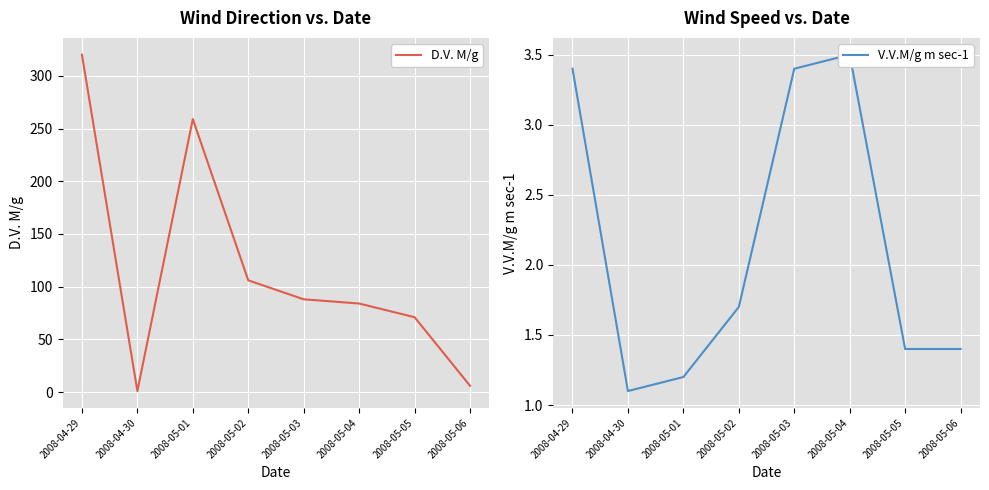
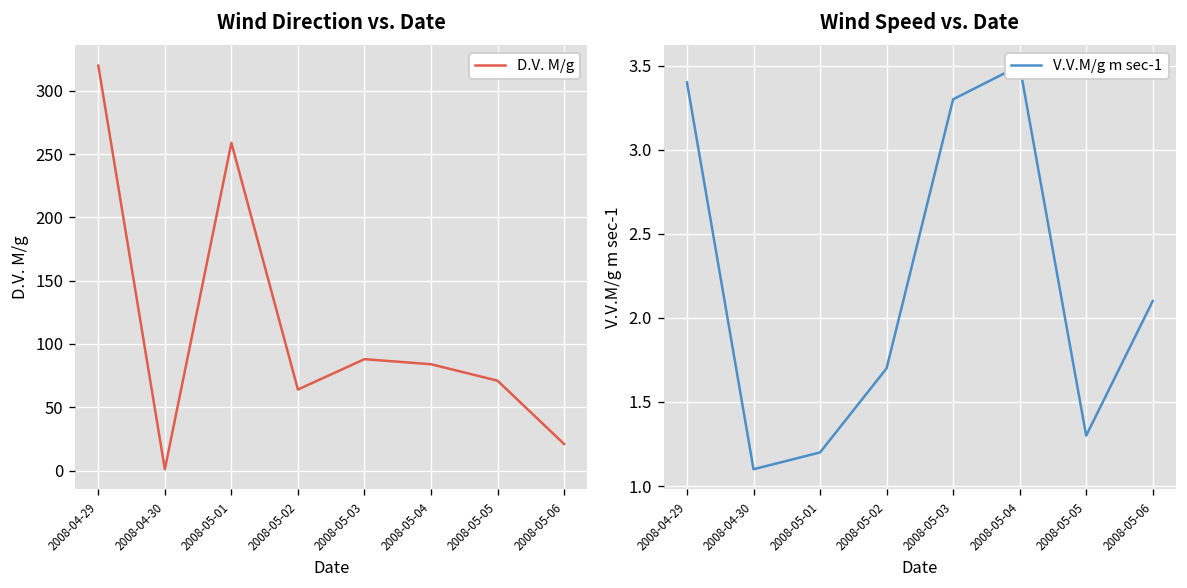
  {
    "Wind Direction vs. Date": {
      "2008-04-29": 320,
      "2008-04-30": 1,
      "2008-05-01": 259,
-     "2008-05-02": 106,
+     "2008-05-02": 64,
      "2008-05-03": 88,
      "2008-05-04": 84,
      "2008-05-05": 71,
-     "2008-05-06": 6
+     "2008-05-06": 21
    },
    "Wind Speed vs. Date": {
      "2008-04-29": 3.4,
      "2008-04-30": 1.1,
      "2008-05-01": 1.2,
      "2008-05-02": 1.7,
-     "2008-05-03": 3.4,
-     "2008-05-05": 1.4,
-     "2008-05-06": 1.4
+     "2008-05-03": 3.3,
+     "2008-05-05": 1.3,
+     "2008-05-06": 2.1
    }
  }
